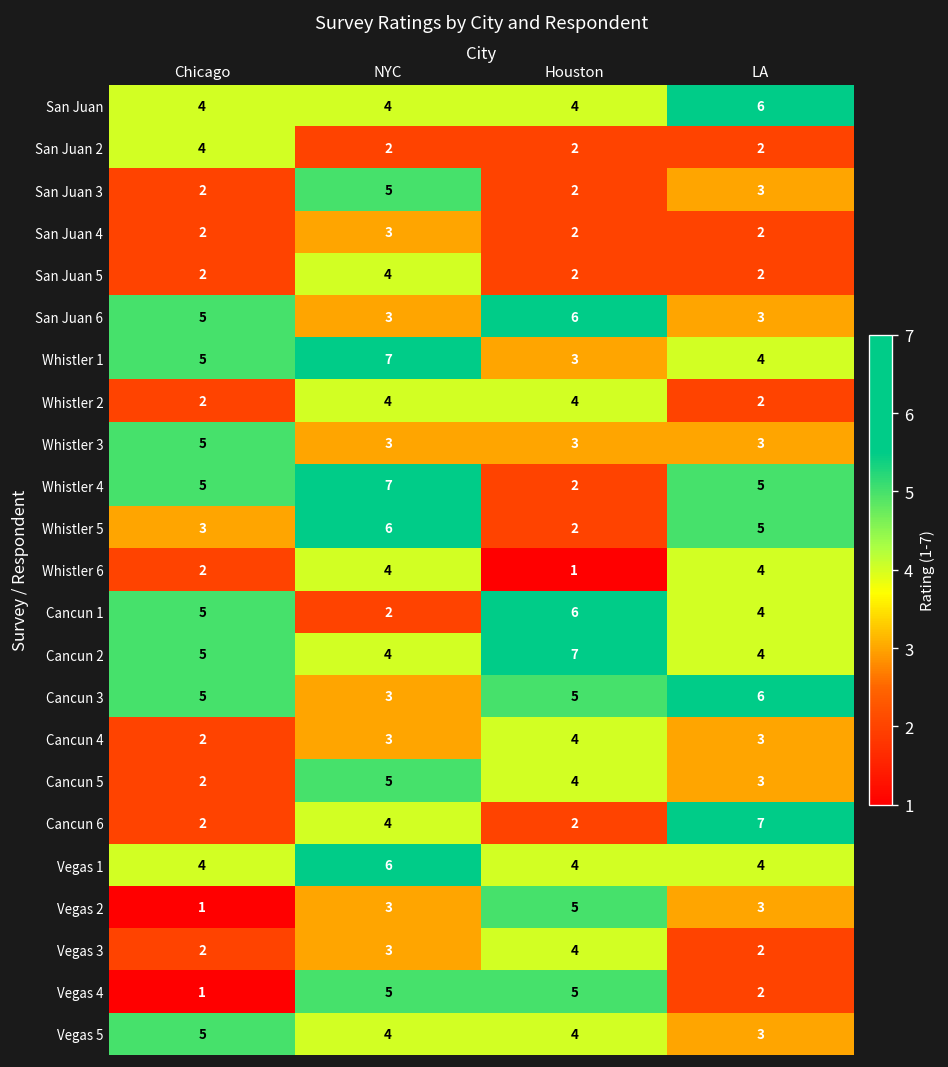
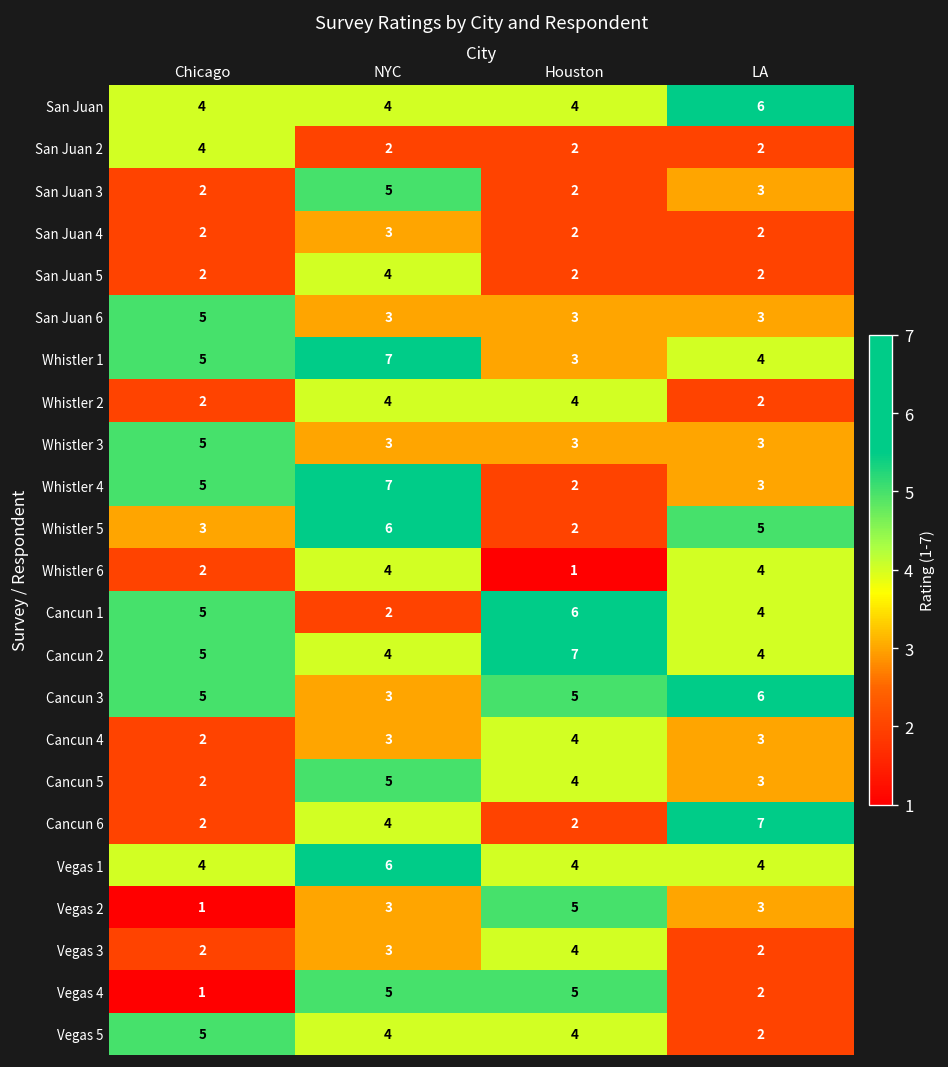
  {
    "San Juan": {
      "Chicago": 4,
      "NYC": 4,
      "Houston": 4,
      "LA": 6
    },
    "San Juan 2": {
      "Chicago": 4,
      "NYC": 2,
      "Houston": 2,
      "LA": 2
    },
    "San Juan 3": {
      "Chicago": 2,
      "NYC": 5,
      "Houston": 2,
      "LA": 3
    },
    "San Juan 4": {
      "Chicago": 2,
      "NYC": 3,
      "Houston": 2,
      "LA": 2
    },
    "San Juan 5": {
      "Chicago": 2,
      "NYC": 4,
      "Houston": 2,
      "LA": 2
    },
    "San Juan 6": {
      "Chicago": 5,
      "NYC": 3,
-     "Houston": 6,
+     "Houston": 3,
      "LA": 3
    },
    "Whistler 1": {
      "Chicago": 5,
      "NYC": 7,
      "Houston": 3,
      "LA": 4
    },
    "Whistler 2": {
      "Chicago": 2,
      "NYC": 4,
      "Houston": 4,
      "LA": 2
    },
    "Whistler 3": {
      "Chicago": 5,
      "NYC": 3,
      "Houston": 3,
      "LA": 3
    },
    "Whistler 4": {
      "Chicago": 5,
      "NYC": 7,
      "Houston": 2,
-     "LA": 5
+     "LA": 3
    },
    "Whistler 5": {
      "Chicago": 3,
      "NYC": 6,
      "Houston": 2,
      "LA": 5
    },
    "Whistler 6": {
      "Chicago": 2,
      "NYC": 4,
      "Houston": 1,
      "LA": 4
    },
    "Cancun 1": {
      "Chicago": 5,
      "NYC": 2,
      "Houston": 6,
      "LA": 4
    },
    "Cancun 2": {
      "Chicago": 5,
      "NYC": 4,
      "Houston": 7,
      "LA": 4
    },
    "Cancun 3": {
      "Chicago": 5,
      "NYC": 3,
      "Houston": 5,
      "LA": 6
    },
    "Cancun 4": {
      "Chicago": 2,
      "NYC": 3,
      "Houston": 4,
      "LA": 3
    },
    "Cancun 5": {
      "Chicago": 2,
      "NYC": 5,
      "Houston": 4,
      "LA": 3
    },
    "Cancun 6": {
      "Chicago": 2,
      "NYC": 4,
      "Houston": 2,
      "LA": 7
    },
    "Vegas 1": {
      "Chicago": 4,
      "NYC": 6,
      "Houston": 4,
      "LA": 4
    },
    "Vegas 2": {
      "Chicago": 1,
      "NYC": 3,
      "Houston": 5,
      "LA": 3
    },
    "Vegas 3": {
      "Chicago": 2,
      "NYC": 3,
      "Houston": 4,
      "LA": 2
    },
    "Vegas 4": {
      "Chicago": 1,
      "NYC": 5,
      "Houston": 5,
      "LA": 2
    },
    "Vegas 5": {
      "Chicago": 5,
      "NYC": 4,
      "Houston": 4,
-     "LA": 3
+     "LA": 2
    }
  }
